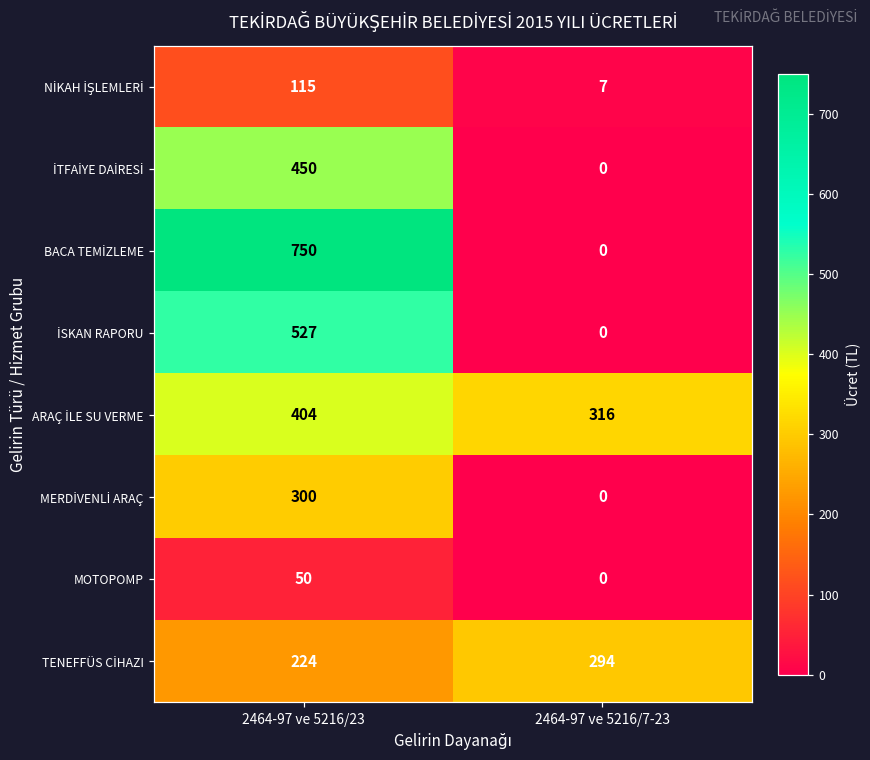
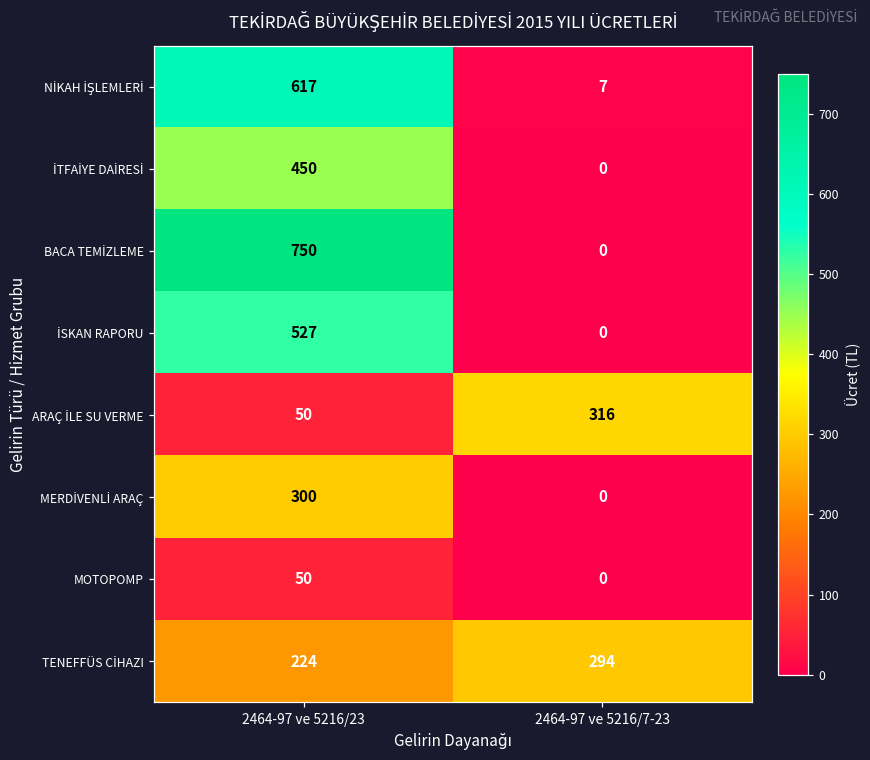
  {
    "NİKAH İŞLEMLERİ": {
-     "2464-97 ve 5216/23": 115,
+     "2464-97 ve 5216/23": 617,
      "2464-97 ve 5216/7-23": 7
    },
    "İTFAİYE DAİRESİ": {
      "2464-97 ve 5216/23": 450,
      "2464-97 ve 5216/7-23": 0
    },
    "BACA TEMİZLEME": {
      "2464-97 ve 5216/23": 750,
      "2464-97 ve 5216/7-23": 0
    },
    "İSKAN RAPORU": {
      "2464-97 ve 5216/23": 527,
      "2464-97 ve 5216/7-23": 0
    },
    "ARAÇ İLE SU VERME": {
-     "2464-97 ve 5216/23": 404,
+     "2464-97 ve 5216/23": 50,
      "2464-97 ve 5216/7-23": 316
    },
    "MERDİVENLİ ARAÇ": {
      "2464-97 ve 5216/23": 300,
      "2464-97 ve 5216/7-23": 0
    },
    "MOTOPOMP": {
      "2464-97 ve 5216/23": 50,
      "2464-97 ve 5216/7-23": 0
    },
    "TENEFFÜS CİHAZI": {
      "2464-97 ve 5216/23": 224,
      "2464-97 ve 5216/7-23": 294
    }
  }
